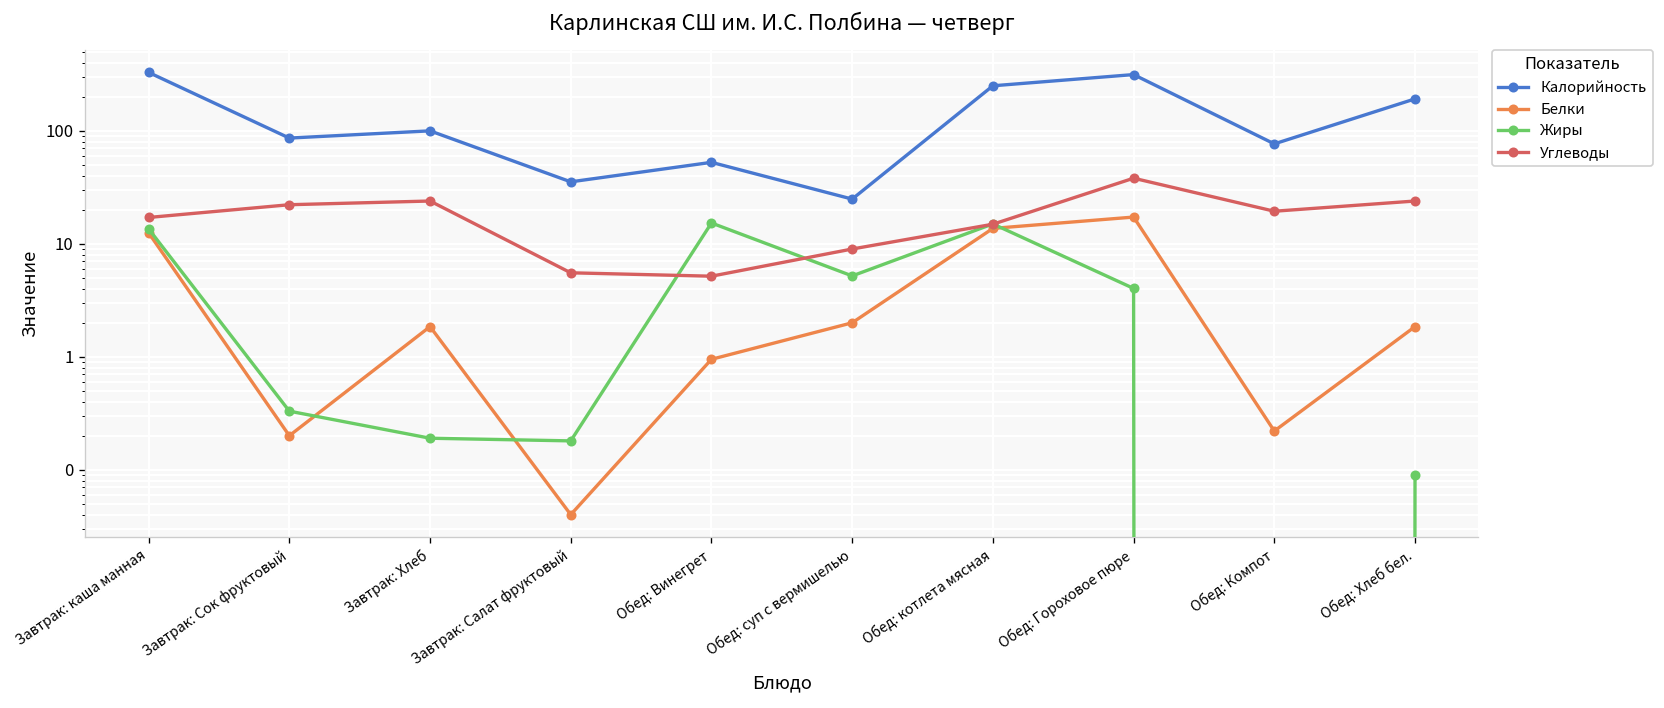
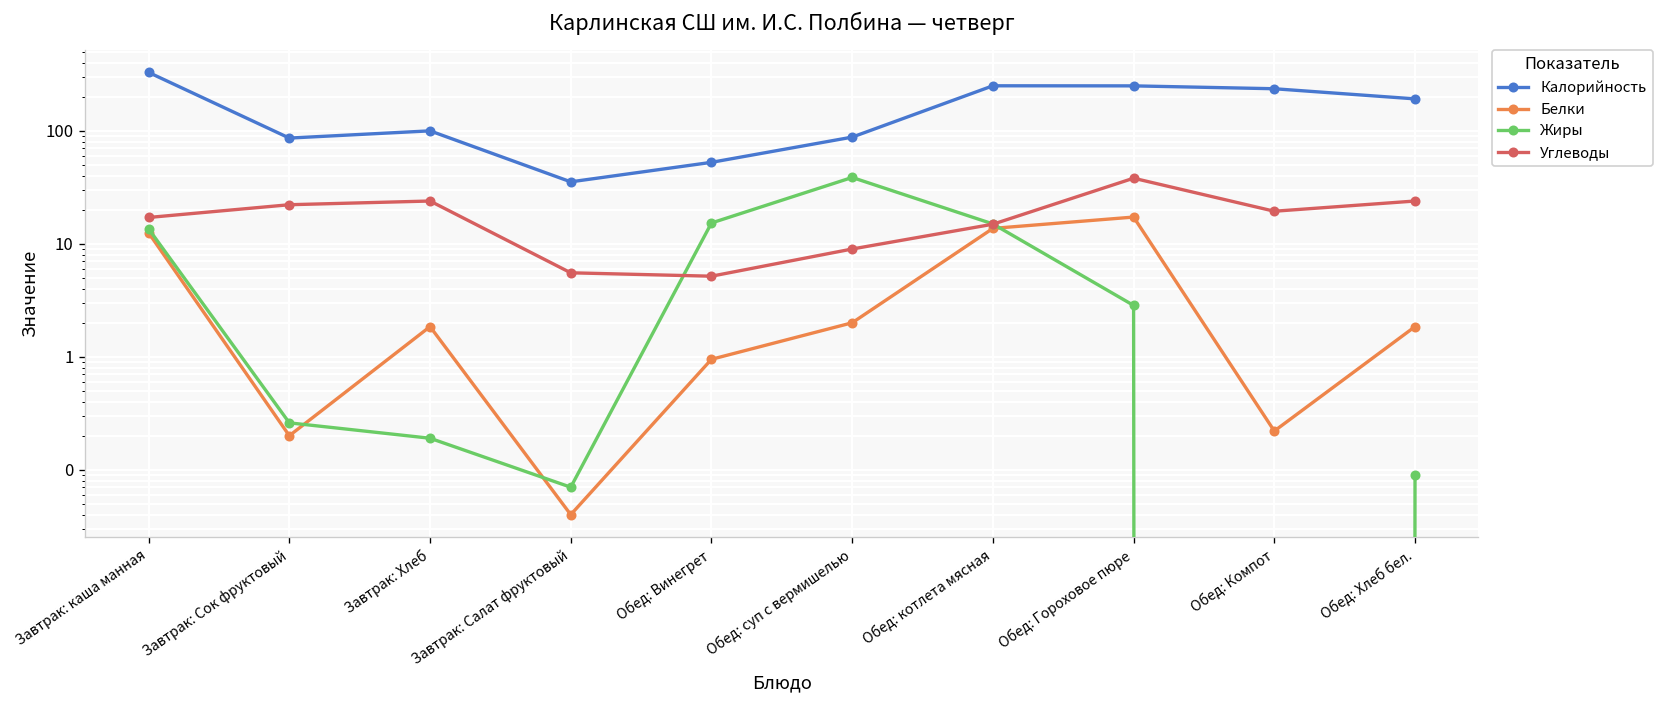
  {
    "Калорийность": {
      "Завтрак: каша манная": 330,
      "Завтрак: Сок фруктовый": 90,
      "Завтрак: Хлеб": 100,
      "Завтрак: Салат фруктовый": 35,
      "Обед: Винегрет": 50,
-     "Обед: суп с вермишелью": 25,
+     "Обед: суп с вермишелью": 90,
      "Обед: котлета мясная": 250,
-     "Обед: Гороховое пюре": 320,
-     "Обед: Компот": 80,
+     "Обед: Гороховое пюре": 250,
+     "Обед: Компот": 240,
      "Обед: Хлеб бел.": 190
    },
    "Жиры": {
      "Завтрак: каша манная": 14,
-     "Завтрак: Сок фруктовый": 0.33,
+     "Завтрак: Сок фруктовый": 0.26,
      "Завтрак: Хлеб": 0.19,
-     "Завтрак: Салат фруктовый": 0.18,
+     "Завтрак: Салат фруктовый": 0.07,
      "Обед: Винегрет": 15,
-     "Обед: суп с вермишелью": 5,
-     "Обед: Гороховое пюре": 4.0,
+     "Обед: суп с вермишелью": 39,
+     "Обед: Гороховое пюре": 2.9,
      "Обед: Хлеб бел.": 0.09
    }
  }
